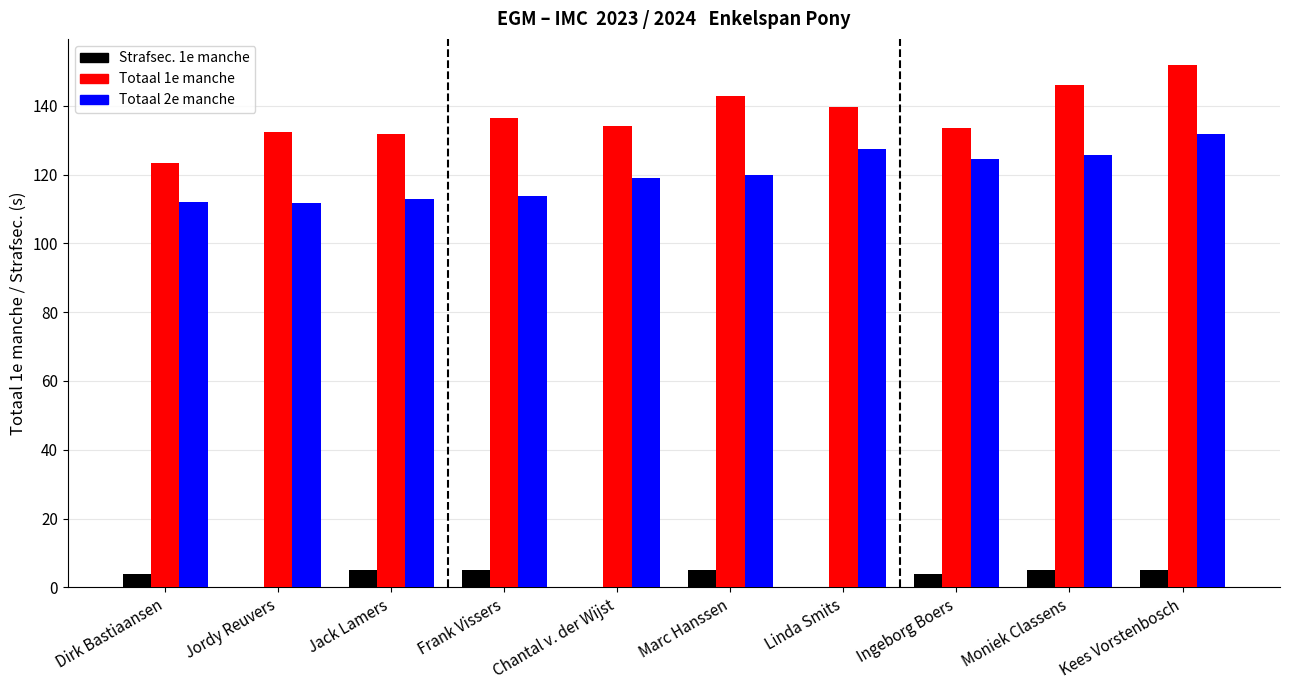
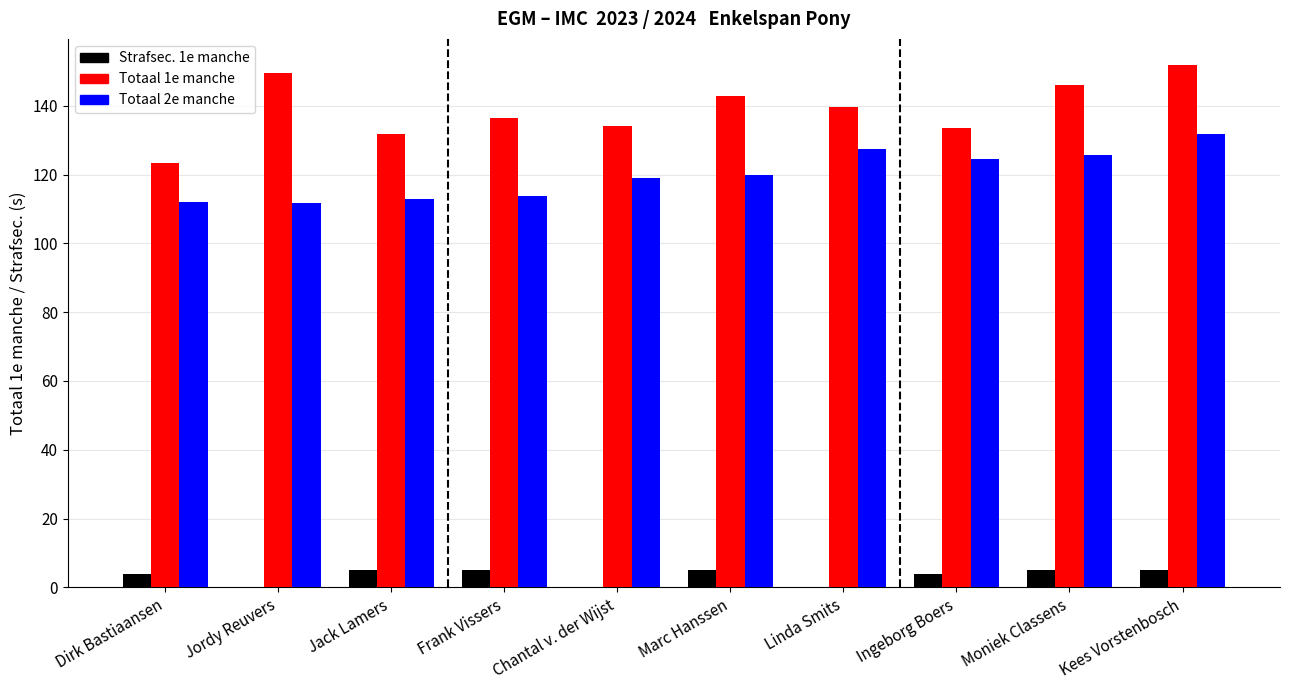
  {
    "Strafsec. 1e manche": {
      "Dirk Bastiaansen": 4,
      "Jordy Reuvers": 0,
      "Jack Lamers": 5,
      "Frank Vissers": 5,
      "Chantal v. der Wijst": 0,
      "Marc Hanssen": 5,
      "Linda Smits": 0,
      "Ingeborg Boers": 4,
      "Moniek Classens": 5,
      "Kees Vorstenbosch": 5
    },
    "Totaal 1e manche": {
      "Dirk Bastiaansen": 123,
-     "Jordy Reuvers": 132,
+     "Jordy Reuvers": 150,
      "Jack Lamers": 132,
      "Frank Vissers": 136,
      "Chantal v. der Wijst": 134,
      "Marc Hanssen": 143,
      "Linda Smits": 140,
      "Ingeborg Boers": 134,
      "Moniek Classens": 146,
      "Kees Vorstenbosch": 152
    },
    "Totaal 2e manche": {
      "Dirk Bastiaansen": 112,
      "Jordy Reuvers": 112,
      "Jack Lamers": 113,
      "Frank Vissers": 114,
      "Chantal v. der Wijst": 119,
      "Marc Hanssen": 120,
      "Linda Smits": 128,
      "Ingeborg Boers": 125,
      "Moniek Classens": 126,
      "Kees Vorstenbosch": 132
    }
  }
